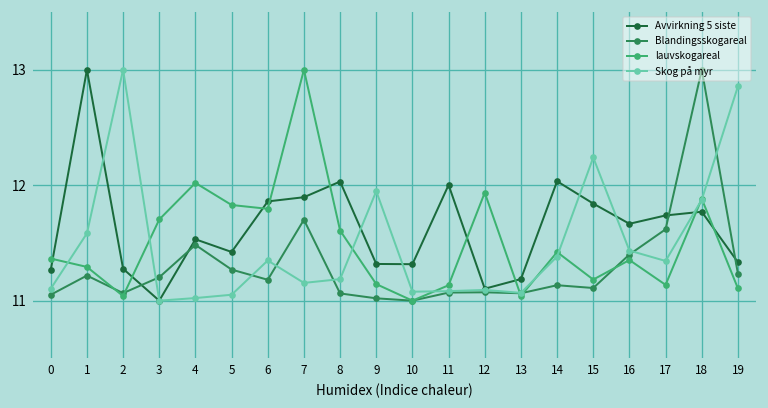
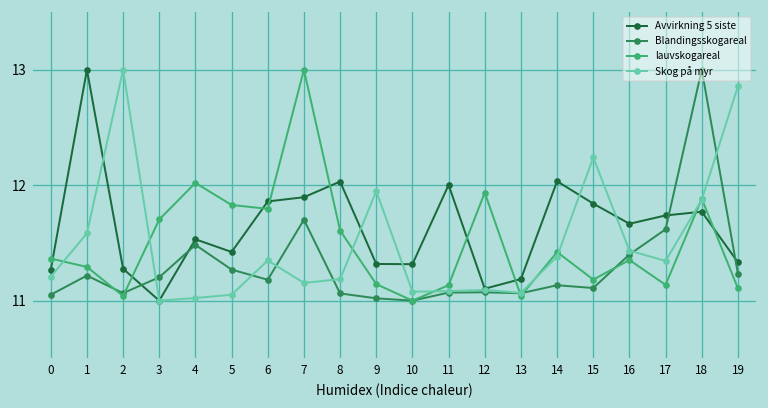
  {
    "Skog på myr": {
-     "0": 11.1,
+     "0": 11.2,
      "1": 11.6,
      "2": 13.0,
      "4": 11.0,
      "5": 11.1,
      "6": 11.3,
      "7": 11.2,
      "8": 11.2,
      "9": 11.9,
      "10": 11.1,
      "14": 11.4,
      "15": 12.2,
      "16": 11.4,
      "17": 11.3,
      "19": 12.9
    }
  }
